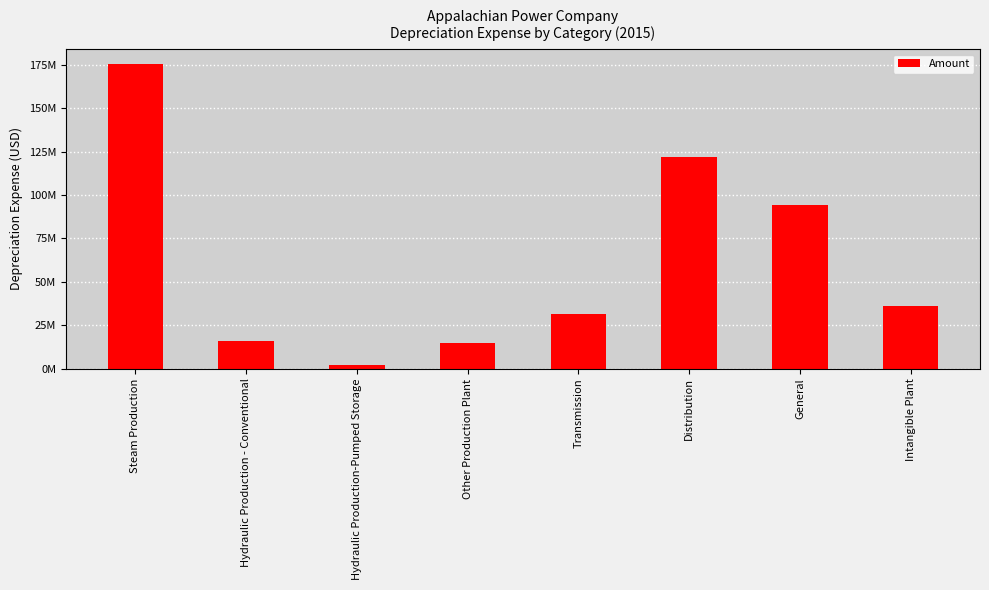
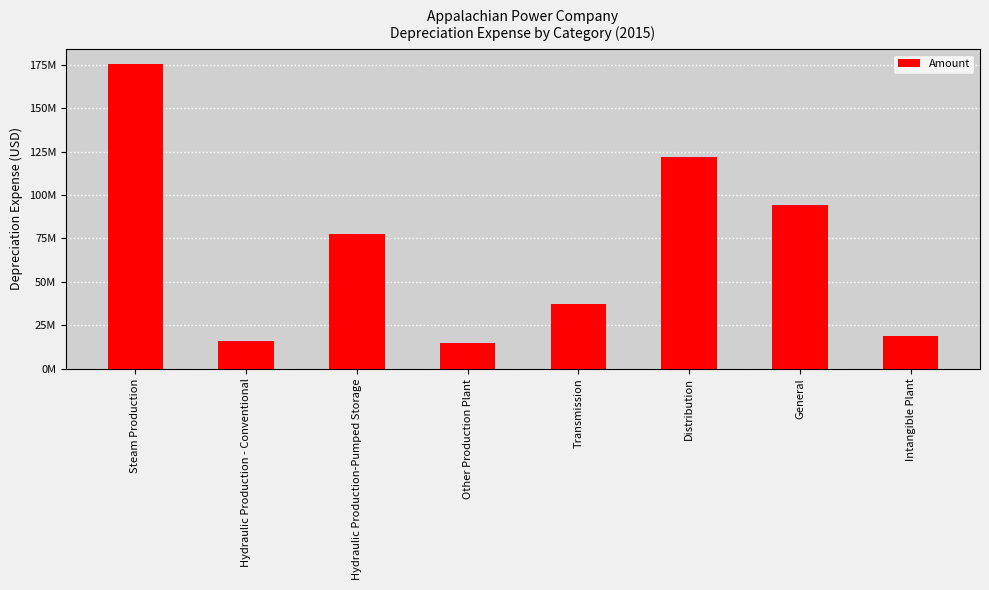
  {
    "Steam Production": 175000000,
    "Hydraulic Production - Conventional": 16000000,
-   "Hydraulic Production-Pumped Storage": 2000000,
+   "Hydraulic Production-Pumped Storage": 78000000,
    "Other Production Plant": 15000000,
-   "Transmission": 32000000,
+   "Transmission": 38000000,
    "Distribution": 122000000,
    "General": 94000000,
-   "Intangible Plant": 36000000
+   "Intangible Plant": 19000000
  }
